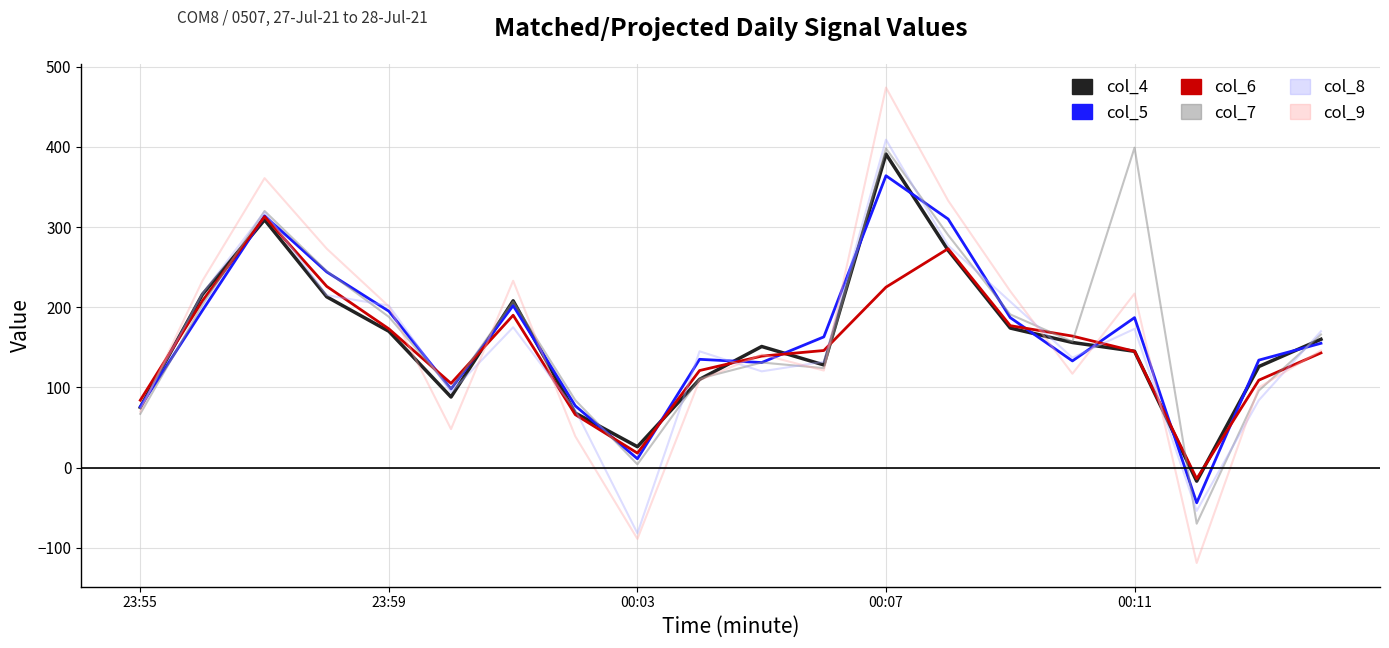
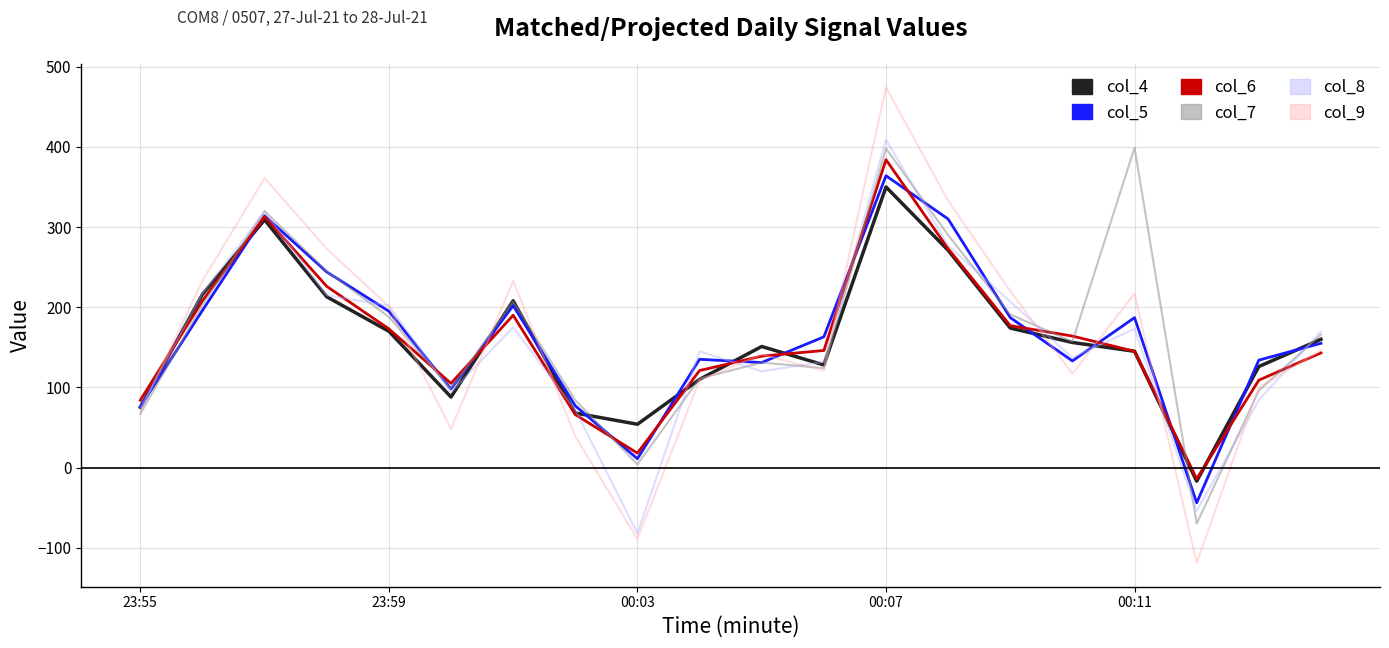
  {
    "col_4": {
-     "00:03": 30,
-     "00:07": 390
+     "00:03": 50,
+     "00:07": 350
    },
    "col_5": {
      "23:59": 200,
      "00:03": 10,
      "00:07": 360,
      "00:11": 190
    },
    "col_6": {
      "23:55": 80,
      "00:03": 20,
-     "00:07": 230
+     "00:07": 380
    },
    "col_7": {
      "23:59": 190,
      "00:03": 0,
      "00:07": 400,
      "00:11": 400
    },
    "col_8": {
      "00:03": -80,
      "00:07": 410,
      "00:11": 170
    },
    "col_9": {
      "00:03": -90,
      "00:07": 470,
      "00:11": 220
    }
  }
